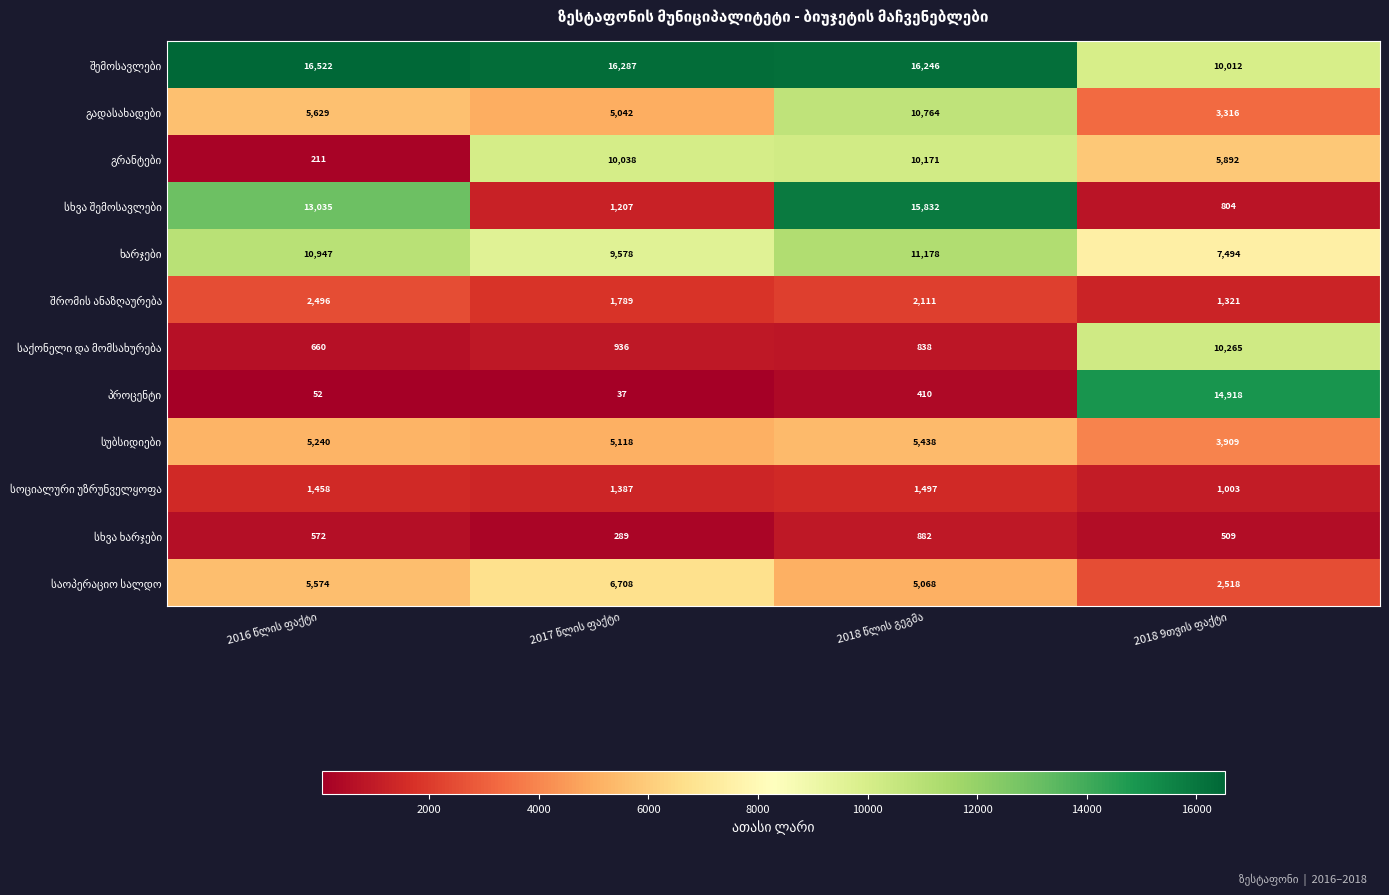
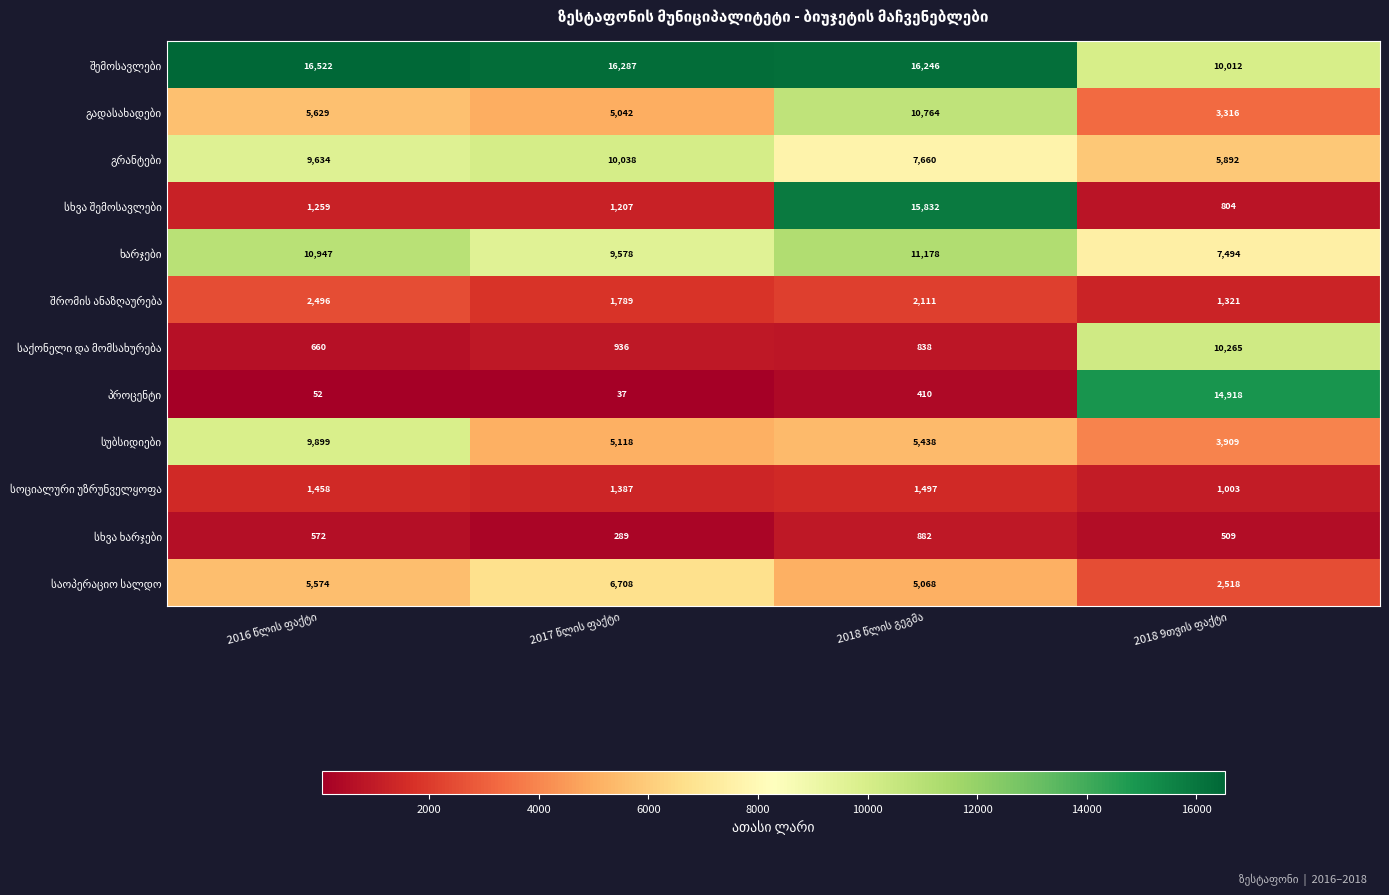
  {
    "შემოსავლები": {
      "2016 წლის ფაქტი": "16,522",
      "2017 წლის ფაქტი": "16,287",
      "2018 წლის გეგმა": "16,246",
      "2018 9თვის ფაქტი": "10,012"
    },
    "გადასახადები": {
      "2016 წლის ფაქტი": "5,629",
      "2017 წლის ფაქტი": "5,042",
      "2018 წლის გეგმა": "10,764",
      "2018 9თვის ფაქტი": "3,316"
    },
    "გრანტები": {
-     "2016 წლის ფაქტი": "211",
+     "2016 წლის ფაქტი": "9,634",
      "2017 წლის ფაქტი": "10,038",
-     "2018 წლის გეგმა": "10,171",
+     "2018 წლის გეგმა": "7,660",
      "2018 9თვის ფაქტი": "5,892"
    },
    "სხვა შემოსავლები": {
-     "2016 წლის ფაქტი": "13,035",
+     "2016 წლის ფაქტი": "1,259",
      "2017 წლის ფაქტი": "1,207",
      "2018 წლის გეგმა": "15,832",
      "2018 9თვის ფაქტი": "804"
    },
    "ხარჯები": {
      "2016 წლის ფაქტი": "10,947",
      "2017 წლის ფაქტი": "9,578",
      "2018 წლის გეგმა": "11,178",
      "2018 9თვის ფაქტი": "7,494"
    },
    "შრომის ანაზღაურება": {
      "2016 წლის ფაქტი": "2,496",
      "2017 წლის ფაქტი": "1,789",
      "2018 წლის გეგმა": "2,111",
      "2018 9თვის ფაქტი": "1,321"
    },
    "საქონელი და მომსახურება": {
      "2016 წლის ფაქტი": "660",
      "2017 წლის ფაქტი": "936",
      "2018 წლის გეგმა": "838",
      "2018 9თვის ფაქტი": "10,265"
    },
    "პროცენტი": {
      "2016 წლის ფაქტი": "52",
      "2017 წლის ფაქტი": "37",
      "2018 წლის გეგმა": "410",
      "2018 9თვის ფაქტი": "14,918"
    },
    "სუბსიდიები": {
-     "2016 წლის ფაქტი": "5,240",
+     "2016 წლის ფაქტი": "9,899",
      "2017 წლის ფაქტი": "5,118",
      "2018 წლის გეგმა": "5,438",
      "2018 9თვის ფაქტი": "3,909"
    },
    "სოციალური უზრუნველყოფა": {
      "2016 წლის ფაქტი": "1,458",
      "2017 წლის ფაქტი": "1,387",
      "2018 წლის გეგმა": "1,497",
      "2018 9თვის ფაქტი": "1,003"
    },
    "სხვა ხარჯები": {
      "2016 წლის ფაქტი": "572",
      "2017 წლის ფაქტი": "289",
      "2018 წლის გეგმა": "882",
      "2018 9თვის ფაქტი": "509"
    },
    "საოპერაციო სალდო": {
      "2016 წლის ფაქტი": "5,574",
      "2017 წლის ფაქტი": "6,708",
      "2018 წლის გეგმა": "5,068",
      "2018 9თვის ფაქტი": "2,518"
    }
  }
